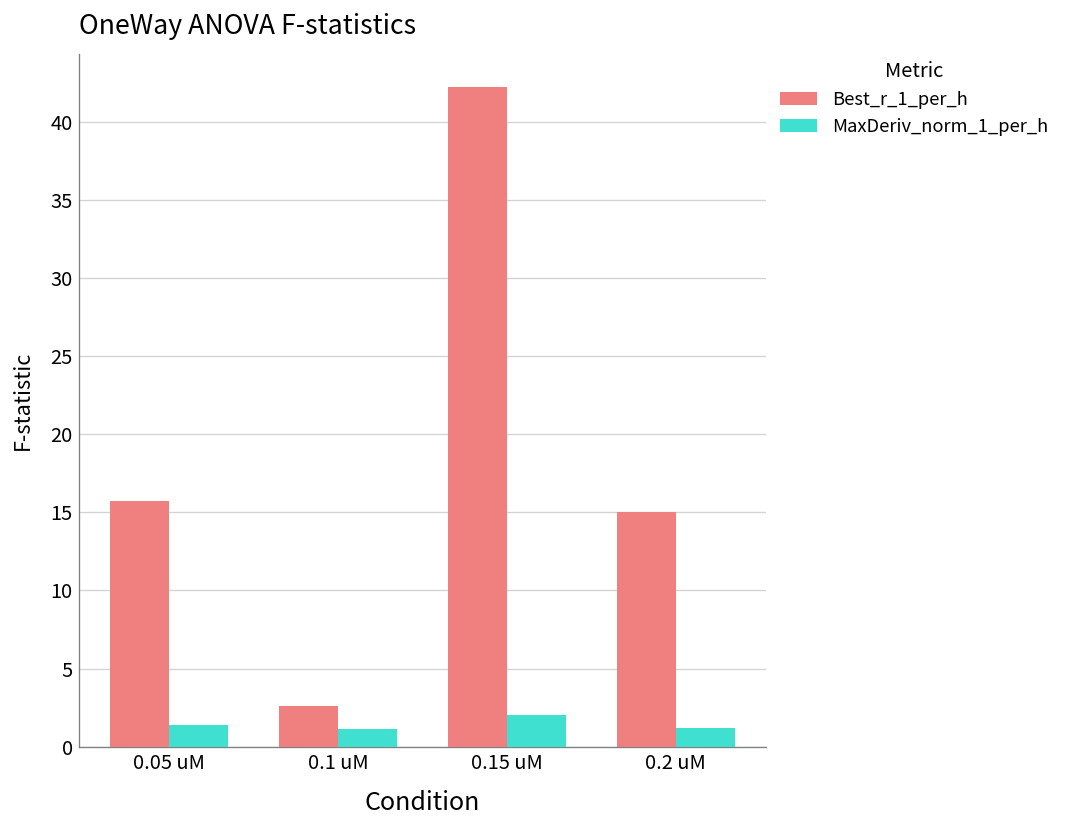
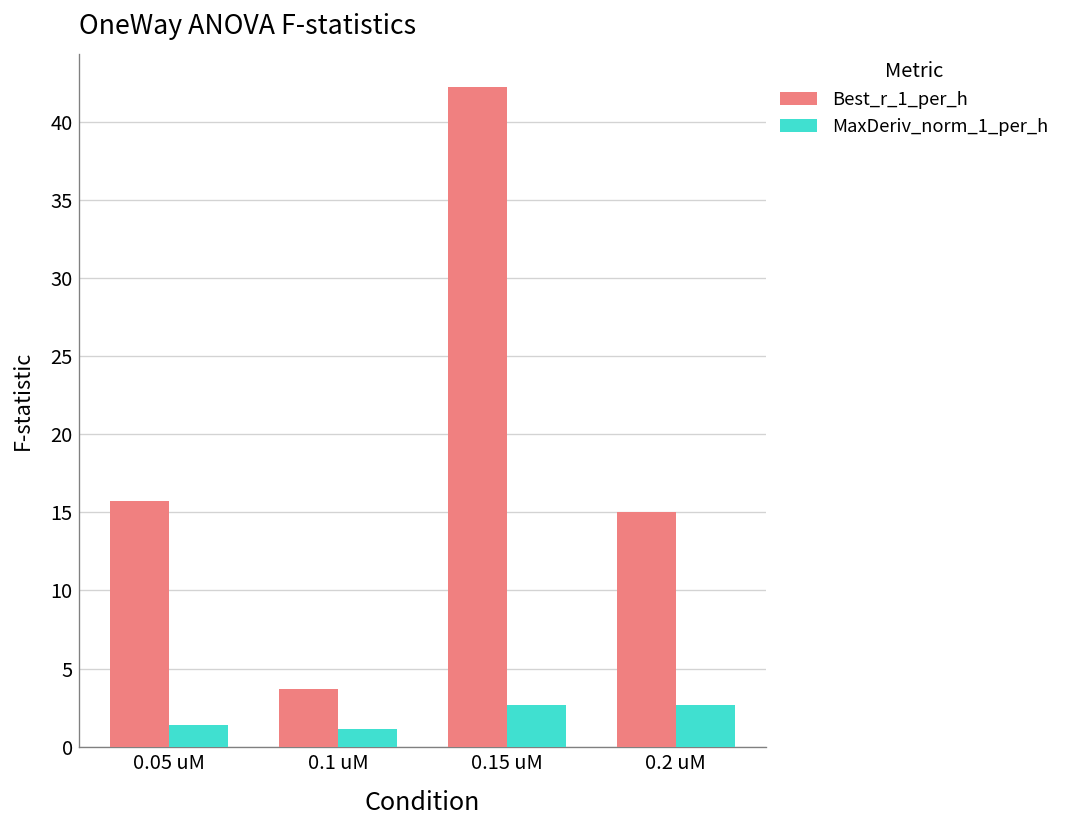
  {
    "Best_r_1_per_h": {
      "0.05 uM": 15.7,
-     "0.1 uM": 2.6,
+     "0.1 uM": 3.7,
      "0.15 uM": 42.3,
      "0.2 uM": 15.0
    },
    "MaxDeriv_norm_1_per_h": {
      "0.05 uM": 1.4,
      "0.1 uM": 1.2,
-     "0.15 uM": 2.0,
-     "0.2 uM": 1.2
+     "0.15 uM": 2.7,
+     "0.2 uM": 2.7
    }
  }
